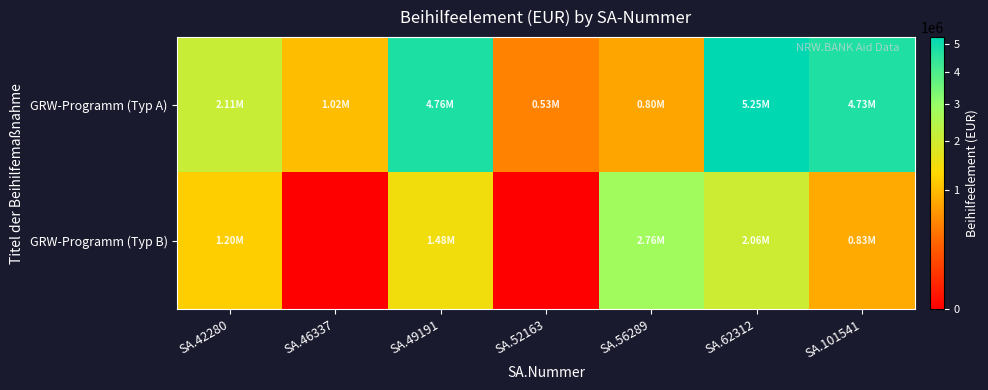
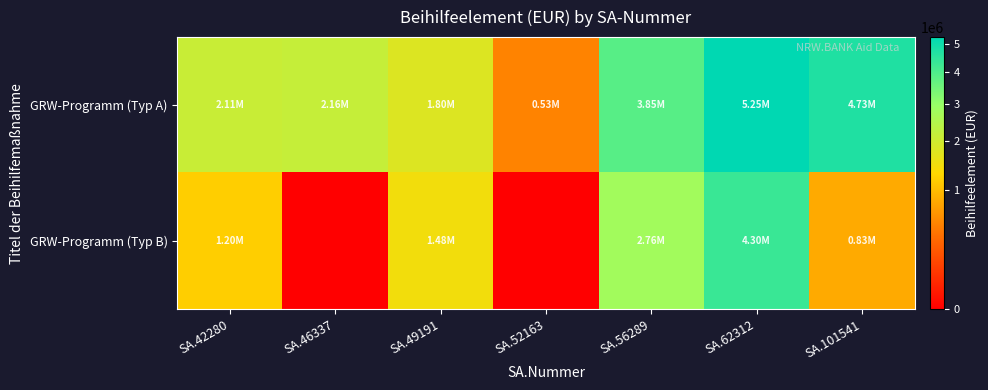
  {
    "GRW-Programm (Typ A)": {
      "SA.42280": "2.11M",
-     "SA.46337": "1.02M",
-     "SA.49191": "4.76M",
+     "SA.46337": "2.16M",
+     "SA.49191": "1.80M",
      "SA.52163": "0.53M",
-     "SA.56289": "0.80M",
+     "SA.56289": "3.85M",
      "SA.62312": "5.25M"
    },
    "GRW-Programm (Typ B)": {
      "SA.42280": "1.20M",
      "SA.49191": "1.48M",
      "SA.56289": "2.76M",
-     "SA.62312": "2.06M",
+     "SA.62312": "4.30M",
      "SA.101541": "0.83M"
    }
  }
